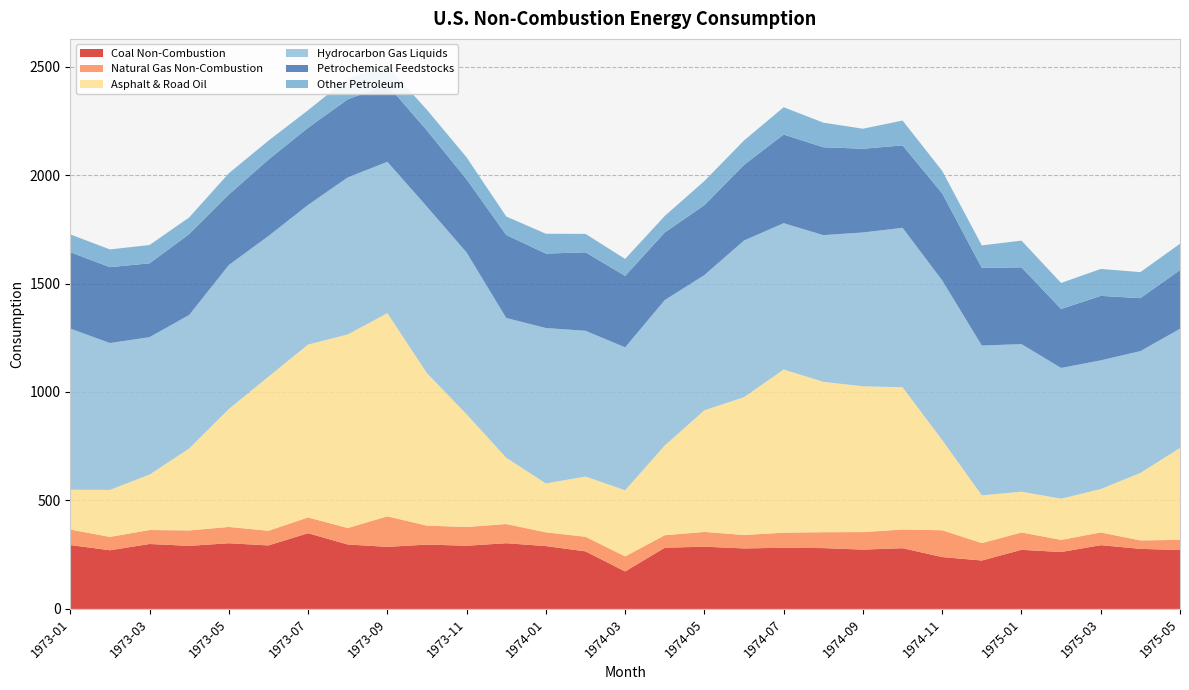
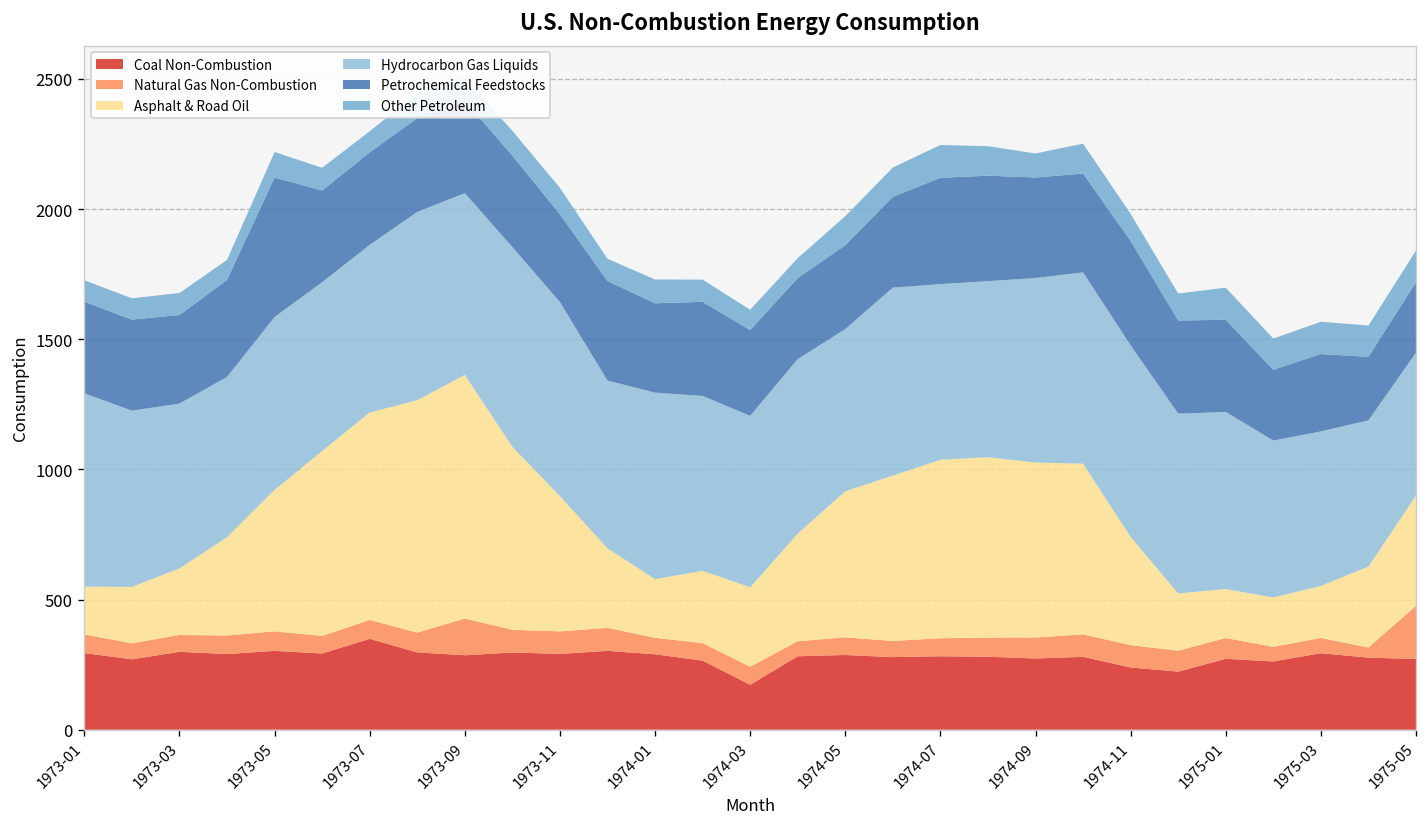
  {
    "Coal Non-Combustion": {
      "1973-01": 290,
      "1973-03": 300,
      "1973-05": 300,
      "1973-07": 350,
      "1973-09": 290,
      "1973-11": 290,
      "1974-01": 290,
      "1974-03": 170,
      "1974-05": 290,
      "1974-07": 280,
      "1974-09": 270,
      "1974-11": 240,
      "1975-01": 270,
      "1975-03": 290,
      "1975-05": 270
    },
    "Natural Gas Non-Combustion": {
      "1973-01": 70,
      "1973-03": 60,
      "1973-05": 80,
      "1973-07": 70,
      "1973-09": 140,
      "1973-11": 90,
      "1974-01": 60,
      "1974-03": 70,
      "1974-05": 70,
      "1974-07": 70,
      "1974-09": 80,
-     "1974-11": 120,
+     "1974-11": 90,
      "1975-01": 80,
      "1975-03": 60,
-     "1975-05": 50
+     "1975-05": 200
    },
    "Asphalt & Road Oil": {
      "1973-01": 180,
      "1973-03": 260,
      "1973-05": 540,
      "1973-07": 800,
      "1973-09": 940,
      "1973-11": 520,
      "1974-01": 230,
      "1974-03": 300,
      "1974-05": 560,
-     "1974-07": 750,
+     "1974-07": 690,
      "1974-09": 670,
      "1974-11": 420,
      "1975-01": 190,
      "1975-03": 200,
      "1975-05": 420
    },
    "Petrochemical Feedstocks": {
      "1973-01": 350,
      "1973-03": 340,
-     "1973-05": 320,
+     "1973-05": 540,
      "1973-07": 360,
      "1973-11": 340,
      "1974-01": 340,
      "1974-03": 330,
      "1974-05": 320,
      "1974-07": 410,
      "1974-09": 390,
      "1974-11": 400,
      "1975-01": 350,
      "1975-03": 300,
      "1975-05": 270
    }
  }
